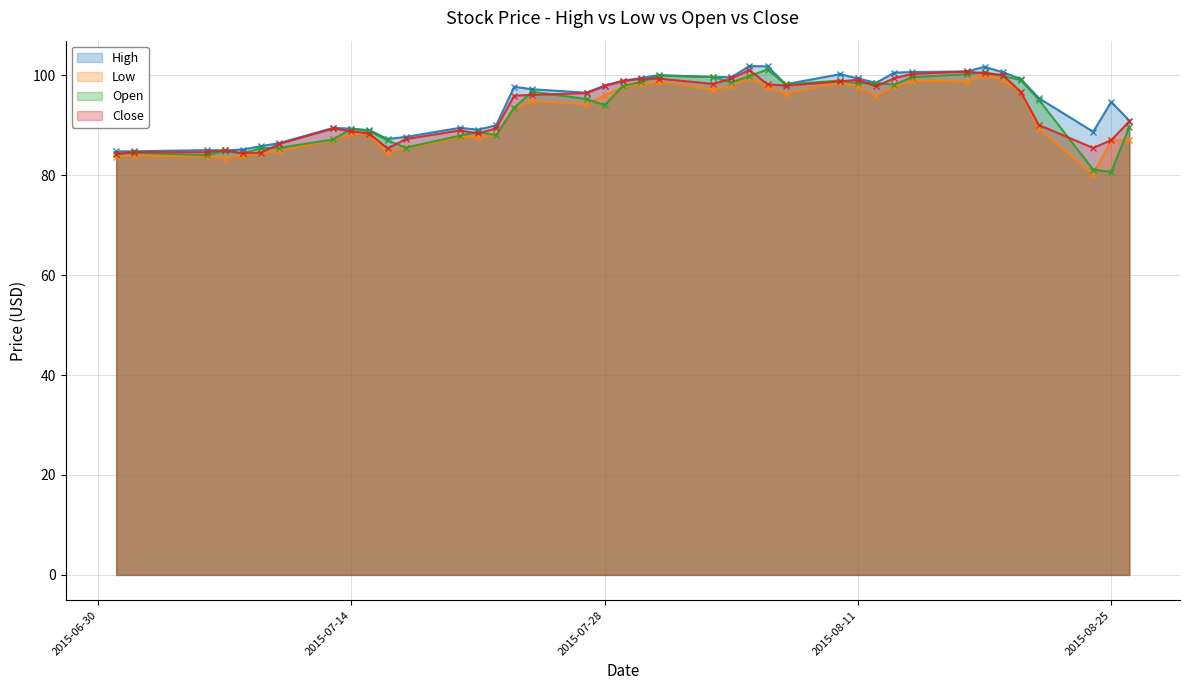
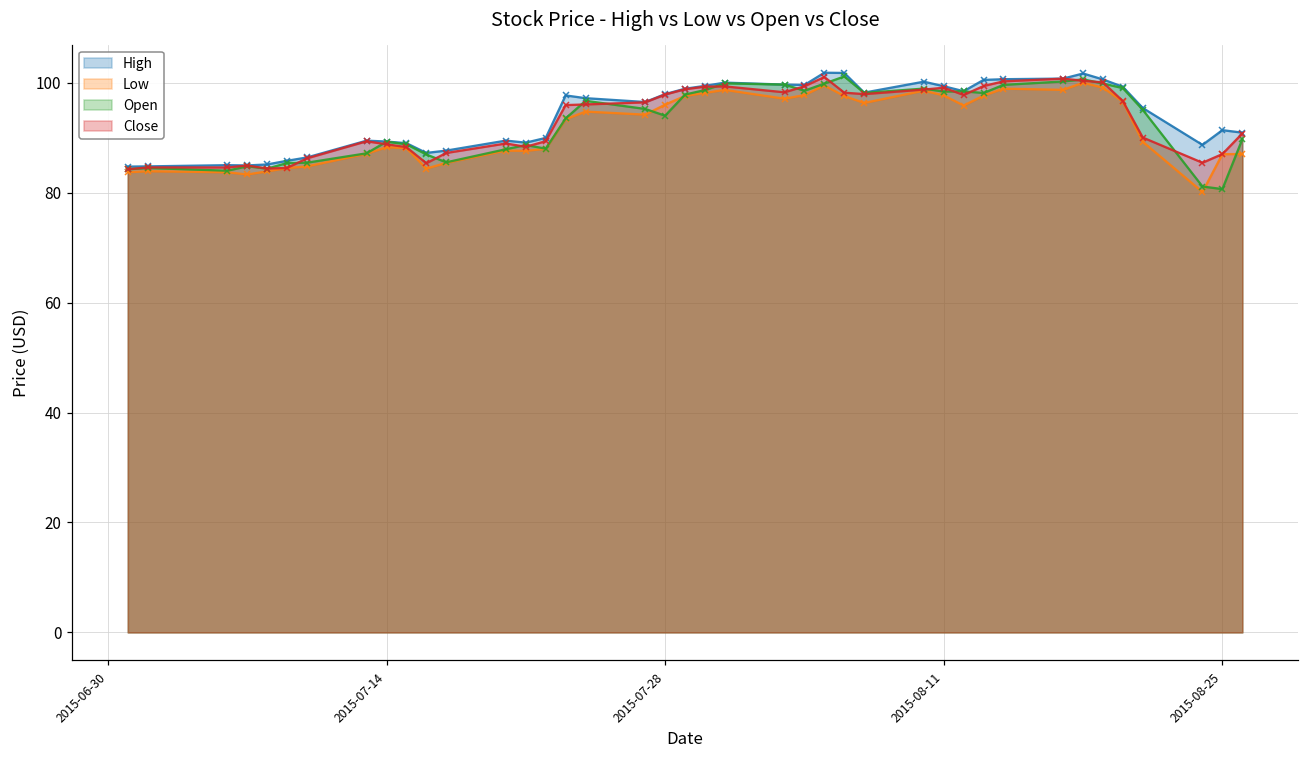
  {
    "High": {
-     "2015-08-25": 95
+     "2015-08-25": 91
    },
    "Open": {
      "2015-07-28": 94,
      "2015-08-11": 98,
      "2015-08-25": 81
    }
  }
